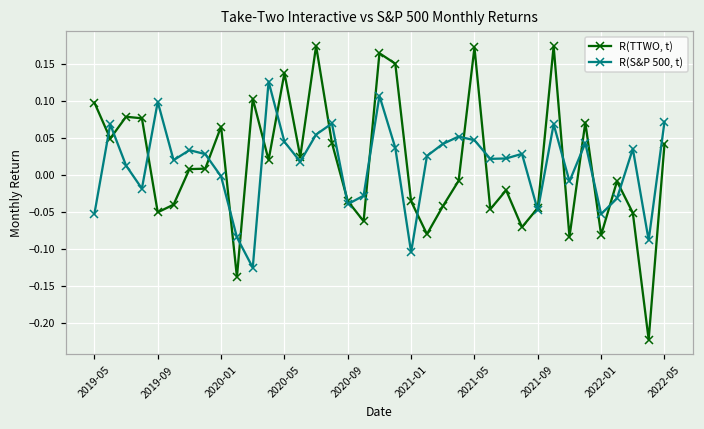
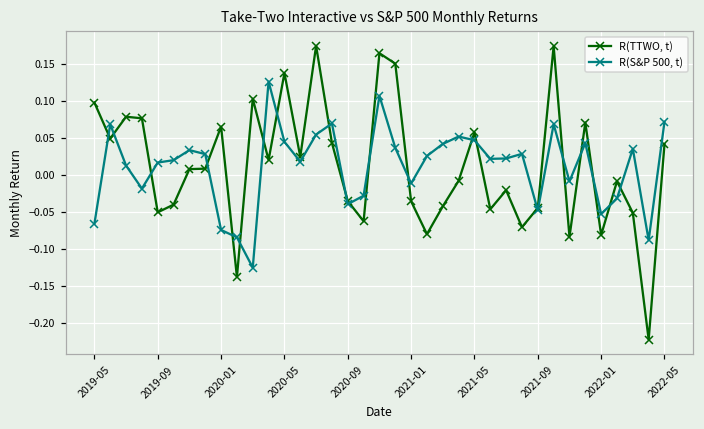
  {
    "R(TTWO, t)": {
      "2019-05": 0.10,
      "2019-09": -0.05,
      "2020-01": 0.07,
      "2020-05": 0.14,
      "2020-09": -0.03,
      "2021-01": -0.04,
-     "2021-05": 0.17,
+     "2021-05": 0.06,
      "2022-01": -0.08,
      "2022-05": 0.04
    },
    "R(S&P 500, t)": {
-     "2019-05": -0.05,
-     "2019-09": 0.10,
-     "2020-01": 0.00,
+     "2019-05": -0.07,
+     "2019-09": 0.02,
+     "2020-01": -0.07,
      "2020-05": 0.05,
      "2020-09": -0.04,
-     "2021-01": -0.10,
+     "2021-01": -0.01,
      "2021-05": 0.05,
      "2022-01": -0.05,
      "2022-05": 0.07
    }
  }
